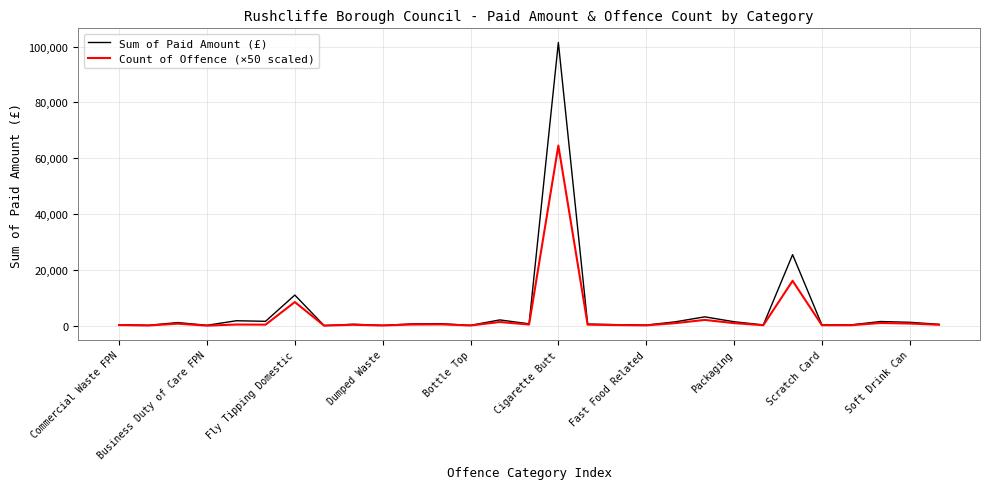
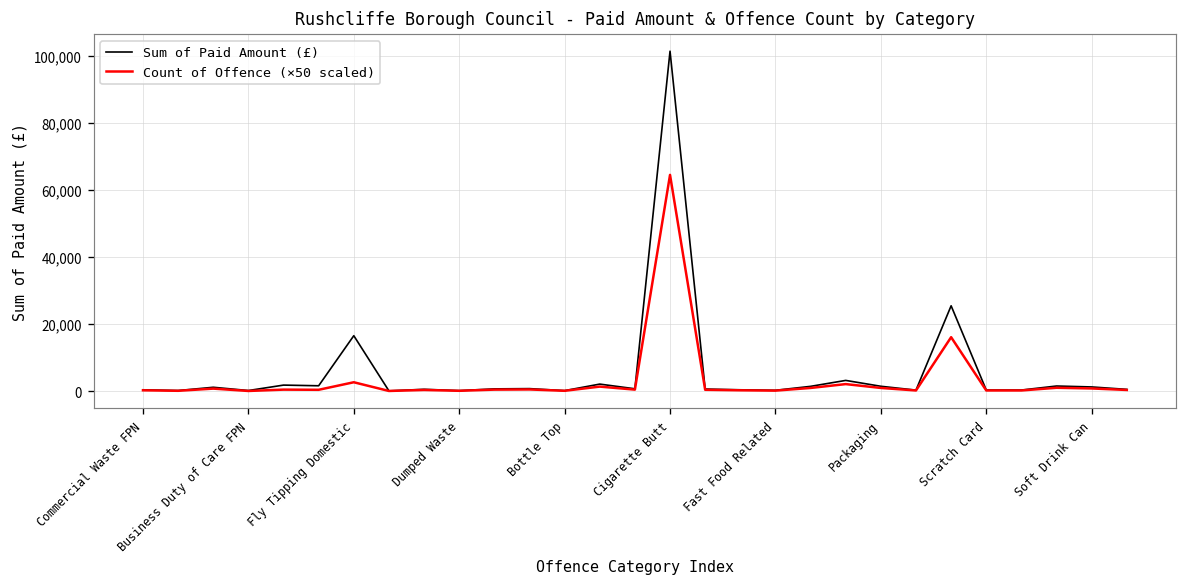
  {
    "Sum of Paid Amount (£)": {
-     "Fly Tipping Domestic": "11,000",
+     "Fly Tipping Domestic": "17,000",
      "Cigarette Butt": "101,000"
    },
    "Count of Offence (×50 scaled)": {
-     "Fly Tipping Domestic": "9,000",
+     "Fly Tipping Domestic": "3,000",
      "Cigarette Butt": "65,000"
    }
  }
